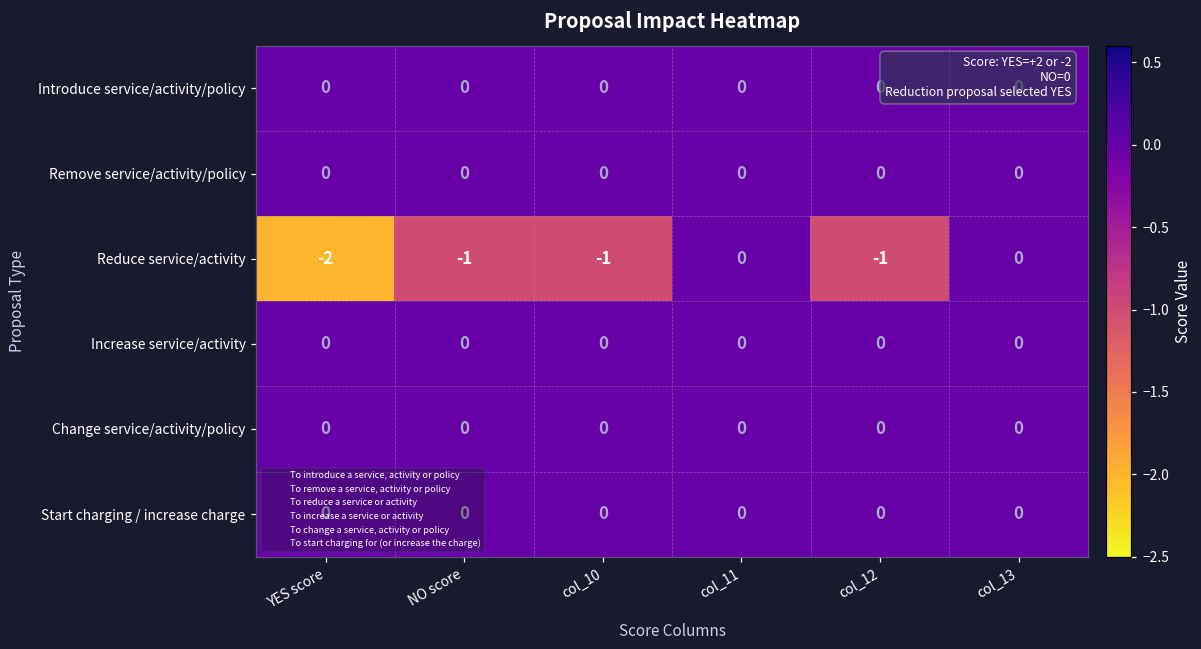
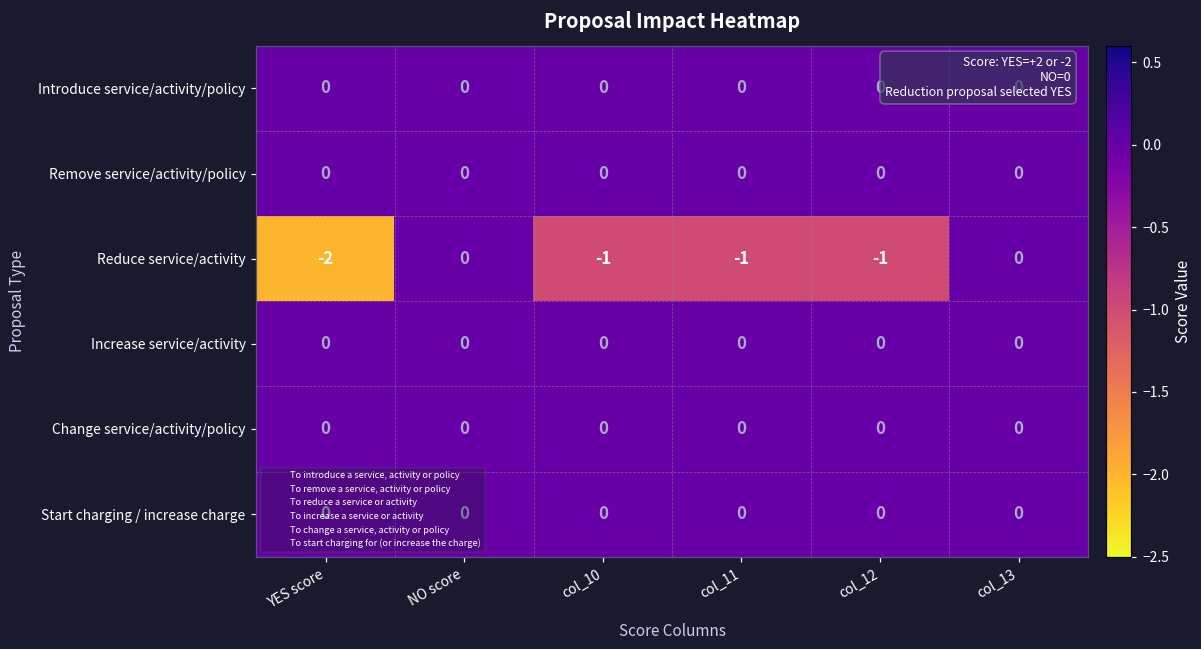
  {
    "Introduce service/activity/policy": {
      "YES score": 0,
      "NO score": 0,
      "col_10": 0,
      "col_11": 0
    },
    "Remove service/activity/policy": {
      "YES score": 0,
      "NO score": 0,
      "col_10": 0,
      "col_11": 0,
      "col_12": 0,
      "col_13": 0
    },
    "Reduce service/activity": {
      "YES score": -2,
-     "NO score": -1,
+     "NO score": 0,
      "col_10": -1,
-     "col_11": 0,
+     "col_11": -1,
      "col_12": -1,
      "col_13": 0
    },
    "Increase service/activity": {
      "YES score": 0,
      "NO score": 0,
      "col_10": 0,
      "col_11": 0,
      "col_12": 0,
      "col_13": 0
    },
    "Change service/activity/policy": {
      "YES score": 0,
      "NO score": 0,
      "col_10": 0,
      "col_11": 0,
      "col_12": 0,
      "col_13": 0
    },
    "Start charging / increase charge": {
      "col_10": 0,
      "col_11": 0,
      "col_12": 0,
      "col_13": 0
    }
  }
